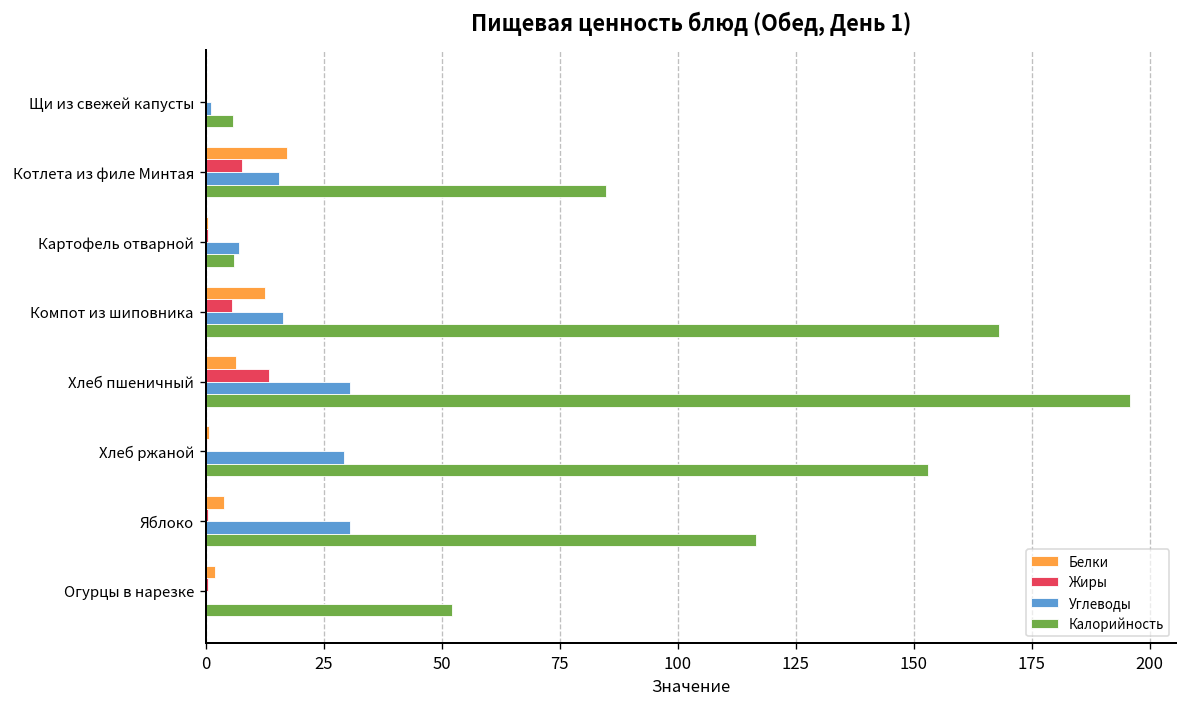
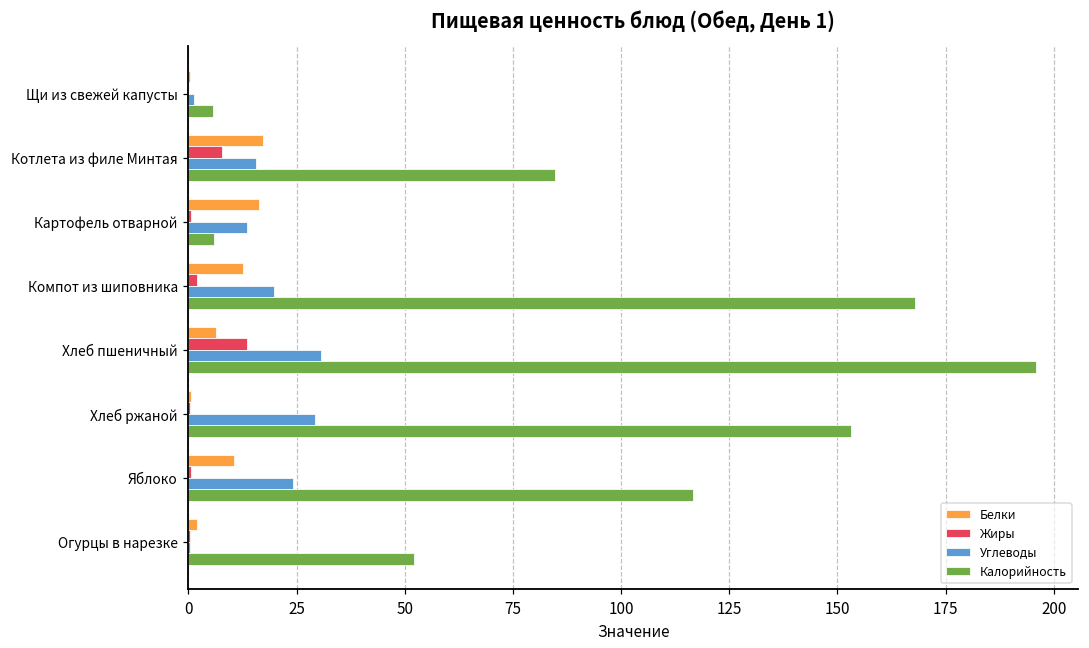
  {
    "Белки": {
      "Котлета из филе Минтая": 17,
-     "Картофель отварной": 1,
+     "Картофель отварной": 16,
      "Компот из шиповника": 13,
      "Хлеб пшеничный": 6,
      "Хлеб ржаной": 1,
-     "Яблоко": 4,
+     "Яблоко": 11,
      "Огурцы в нарезке": 2
    },
    "Жиры": {
      "Щи из свежей капусты": 0,
      "Котлета из филе Минтая": 8,
-     "Компот из шиповника": 6,
+     "Компот из шиповника": 2,
      "Хлеб пшеничный": 14
    },
    "Углеводы": {
      "Щи из свежей капусты": 1,
      "Котлета из филе Минтая": 16,
-     "Картофель отварной": 7,
-     "Компот из шиповника": 16,
+     "Картофель отварной": 14,
+     "Компот из шиповника": 20,
      "Хлеб пшеничный": 31,
      "Хлеб ржаной": 29,
-     "Яблоко": 31
+     "Яблоко": 24
    },
    "Калорийность": {
      "Щи из свежей капусты": 6,
      "Котлета из филе Минтая": 85,
      "Картофель отварной": 6,
      "Компот из шиповника": 168,
      "Хлеб пшеничный": 196,
      "Хлеб ржаной": 153,
      "Яблоко": 117,
      "Огурцы в нарезке": 52
    }
  }
